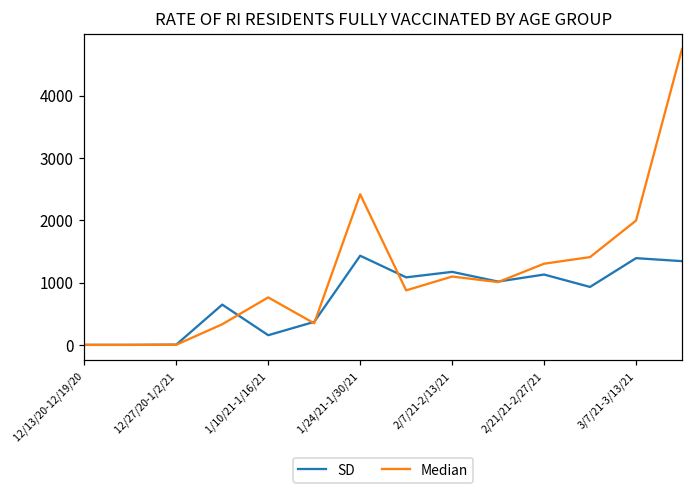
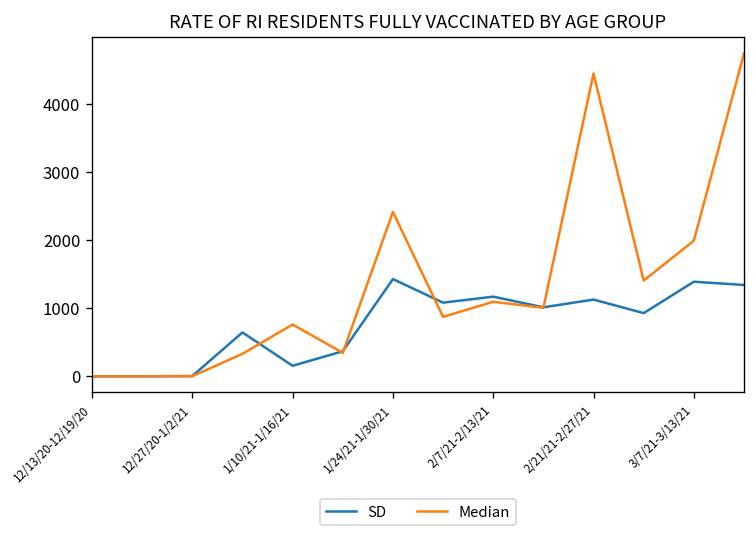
  {
    "SD": {
      "1/10/21-1/16/21": 200,
      "1/24/21-1/30/21": 1400,
      "2/7/21-2/13/21": 1200,
      "2/21/21-2/27/21": 1100,
      "3/7/21-3/13/21": 1400
    },
    "Median": {
      "1/10/21-1/16/21": 800,
      "1/24/21-1/30/21": 2400,
      "2/7/21-2/13/21": 1100,
-     "2/21/21-2/27/21": 1300,
+     "2/21/21-2/27/21": 4500,
      "3/7/21-3/13/21": 2000
    }
  }
